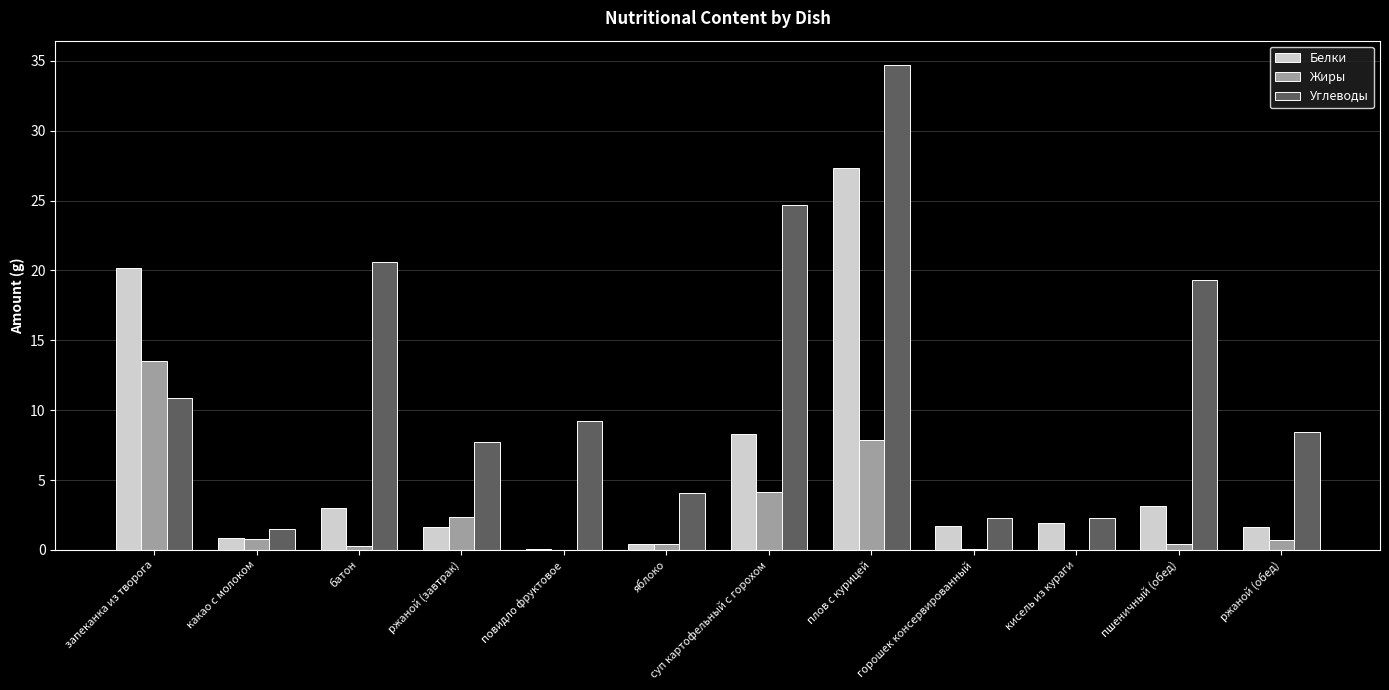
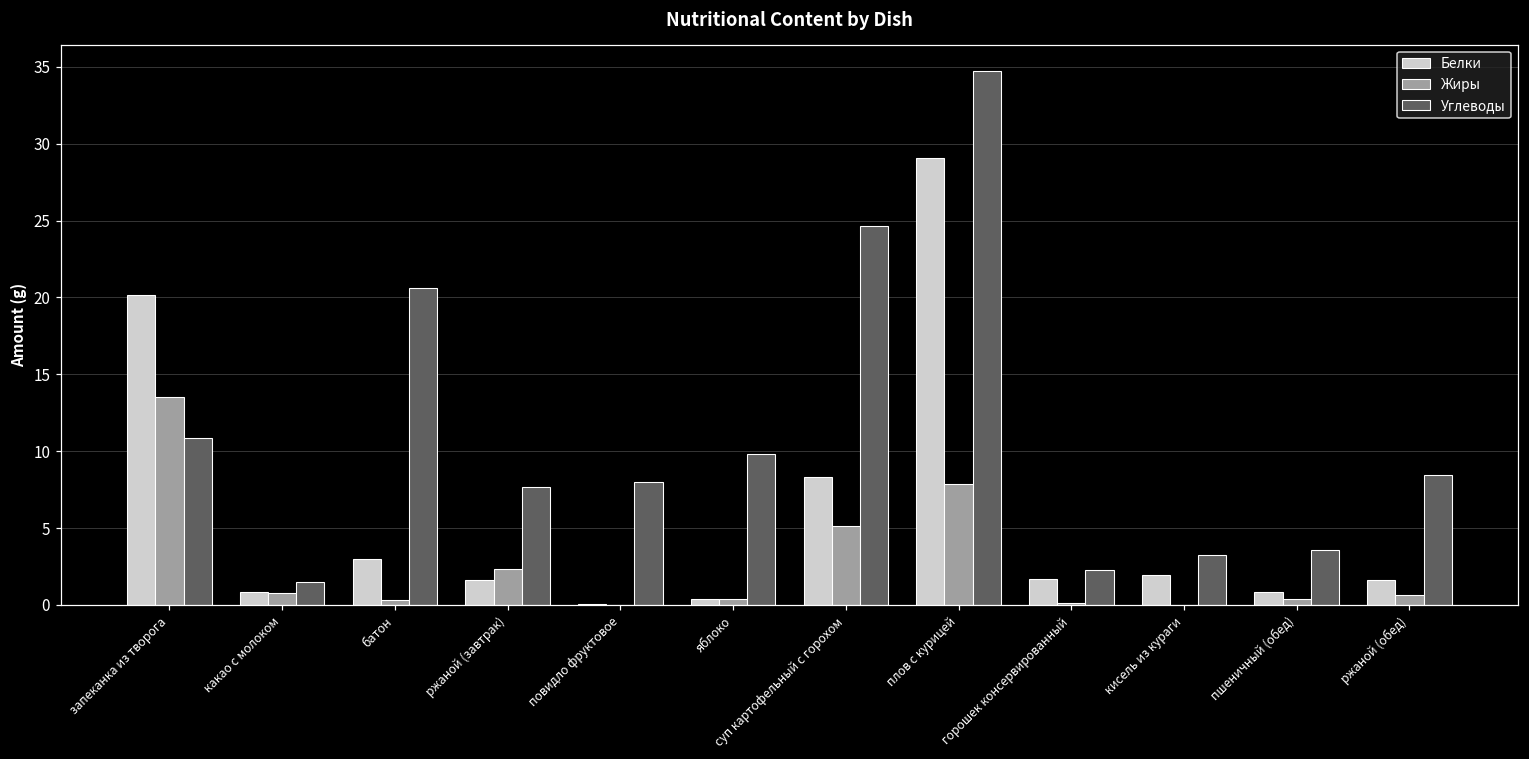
  {
    "Белки": {
      "запеканка из творога": 20.2,
      "какао с молоком": 0.8,
      "батон": 3.0,
      "ржаной (завтрак)": 1.6,
      "яблоко": 0.4,
      "суп картофельный с горохом": 8.3,
-     "плов с курицей": 27.3,
+     "плов с курицей": 29.1,
      "горошек консервированный": 1.7,
      "кисель из кураги": 1.9,
-     "пшеничный (обед)": 3.2,
+     "пшеничный (обед)": 0.8,
      "ржаной (обед)": 1.6
    },
    "Жиры": {
      "запеканка из творога": 13.5,
      "какао с молоком": 0.8,
      "батон": 0.3,
      "ржаной (завтрак)": 2.4,
      "повидло фруктовое": 0.0,
      "яблоко": 0.4,
-     "суп картофельный с горохом": 4.2,
+     "суп картофельный с горохом": 5.1,
      "плов с курицей": 7.9,
      "кисель из кураги": 0.0,
      "пшеничный (обед)": 0.4,
      "ржаной (обед)": 0.7
    },
    "Углеводы": {
      "запеканка из творога": 10.8,
      "какао с молоком": 1.5,
      "батон": 20.6,
      "ржаной (завтрак)": 7.7,
-     "повидло фруктовое": 9.2,
-     "яблоко": 4.1,
+     "повидло фруктовое": 8.0,
+     "яблоко": 9.8,
      "суп картофельный с горохом": 24.7,
      "плов с курицей": 34.7,
      "горошек консервированный": 2.3,
-     "кисель из кураги": 2.3,
-     "пшеничный (обед)": 19.3,
+     "кисель из кураги": 3.2,
+     "пшеничный (обед)": 3.6,
      "ржаной (обед)": 8.4
    }
  }
